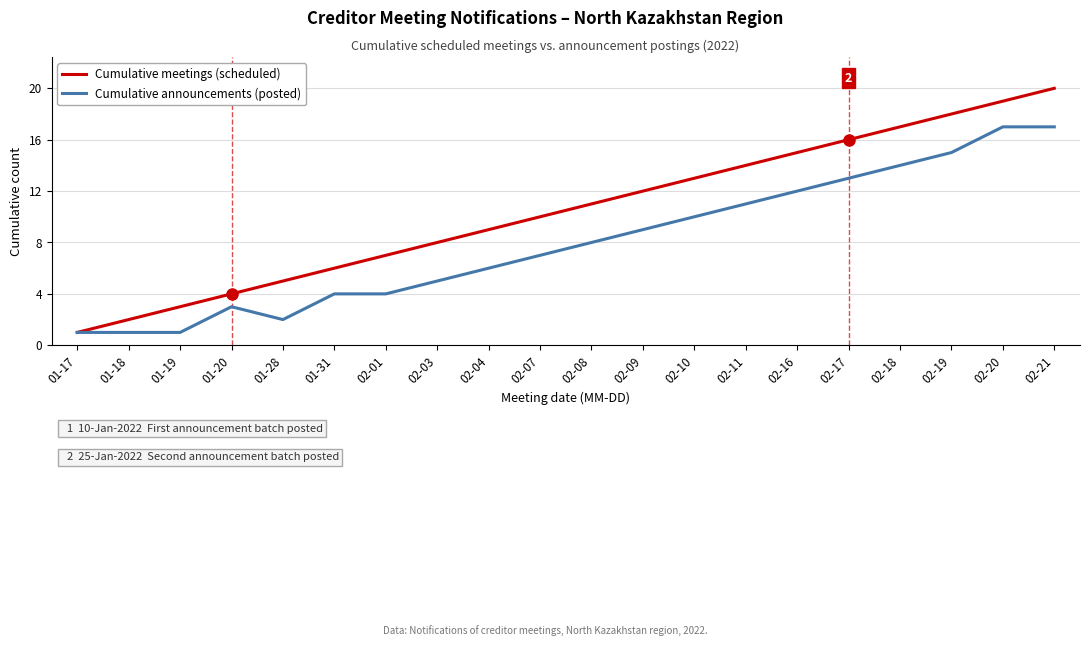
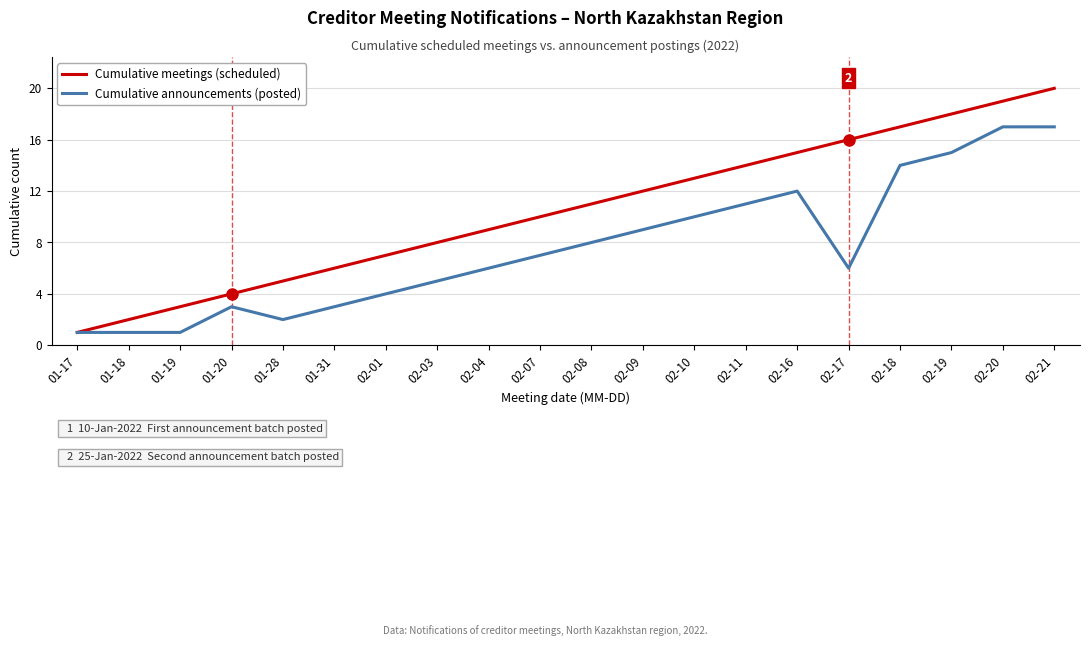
  {
    "Cumulative announcements (posted)": {
      "01-18": 1,
      "01-19": 1,
      "01-20": 3,
      "01-28": 2,
-     "01-31": 4,
+     "01-31": 3,
      "02-01": 4,
      "02-03": 5,
      "02-04": 6,
      "02-07": 7,
      "02-08": 8,
      "02-09": 9,
      "02-10": 10,
      "02-11": 11,
      "02-16": 12,
-     "02-17": 13,
+     "02-17": 6,
      "02-18": 14,
      "02-19": 15,
      "02-20": 17,
      "02-21": 17
    }
  }
